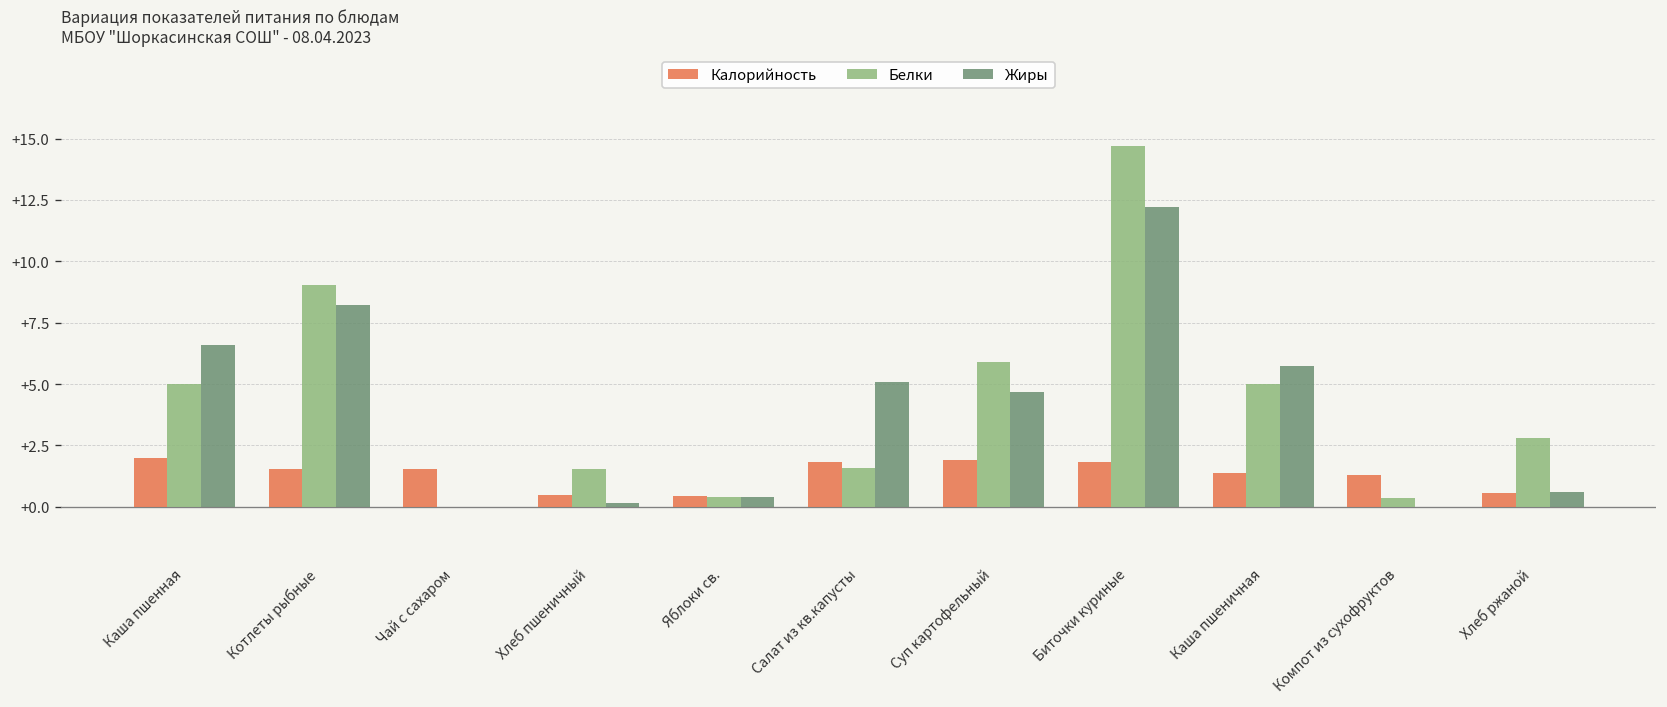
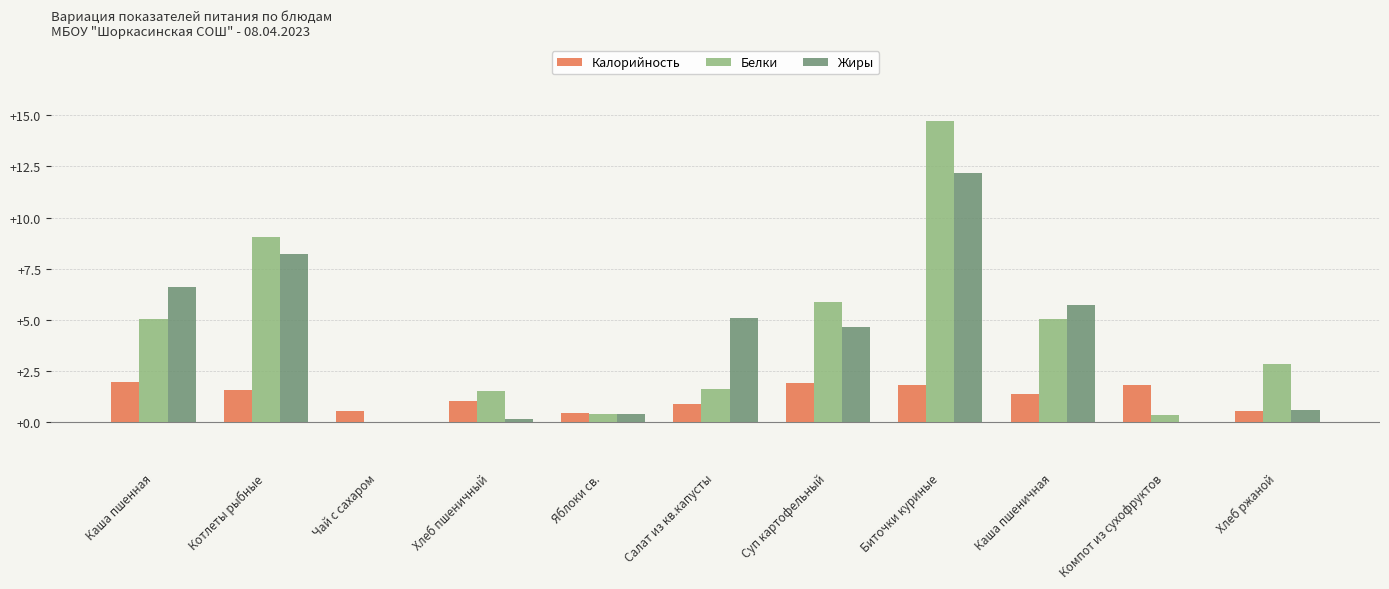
  {
    "Калорийность": {
      "Каша пшенная": "+2.0",
      "Котлеты рыбные": "+1.6",
-     "Чай с сахаром": "+1.5",
-     "Хлеб пшеничный": "+0.5",
+     "Чай с сахаром": "+0.6",
+     "Хлеб пшеничный": "+1.0",
      "Яблоки св.": "+0.5",
-     "Салат из кв.капусты": "+1.8",
+     "Салат из кв.капусты": "+0.9",
      "Суп картофельный": "+1.9",
      "Биточки куриные": "+1.8",
      "Каша пшеничная": "+1.4",
-     "Компот из сухофруктов": "+1.3",
+     "Компот из сухофруктов": "+1.8",
      "Хлеб ржаной": "+0.6"
    }
  }
